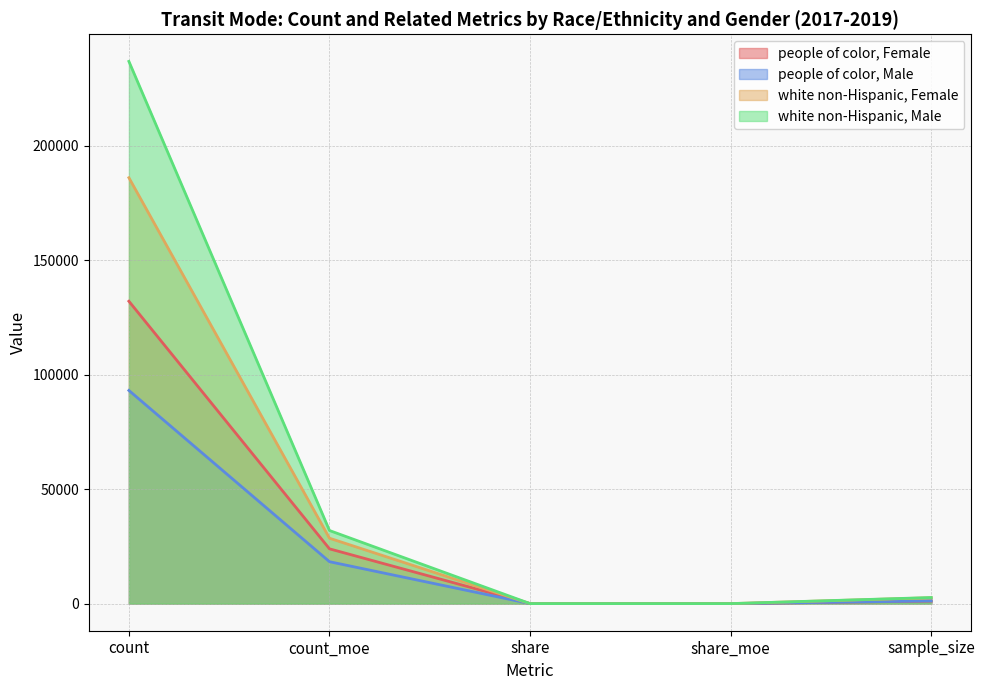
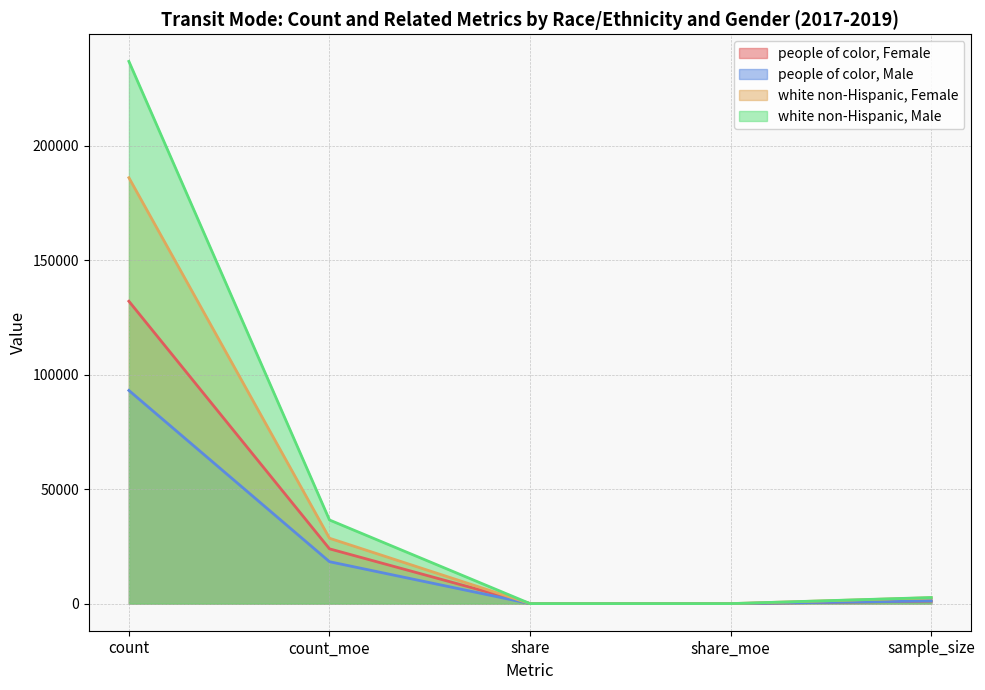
  {
    "people of color, Male": {
      "count": 93000,
      "count_moe": 18000
    },
    "white non-Hispanic, Male": {
      "count": 237000,
-     "count_moe": 32000
+     "count_moe": 37000
    }
  }
